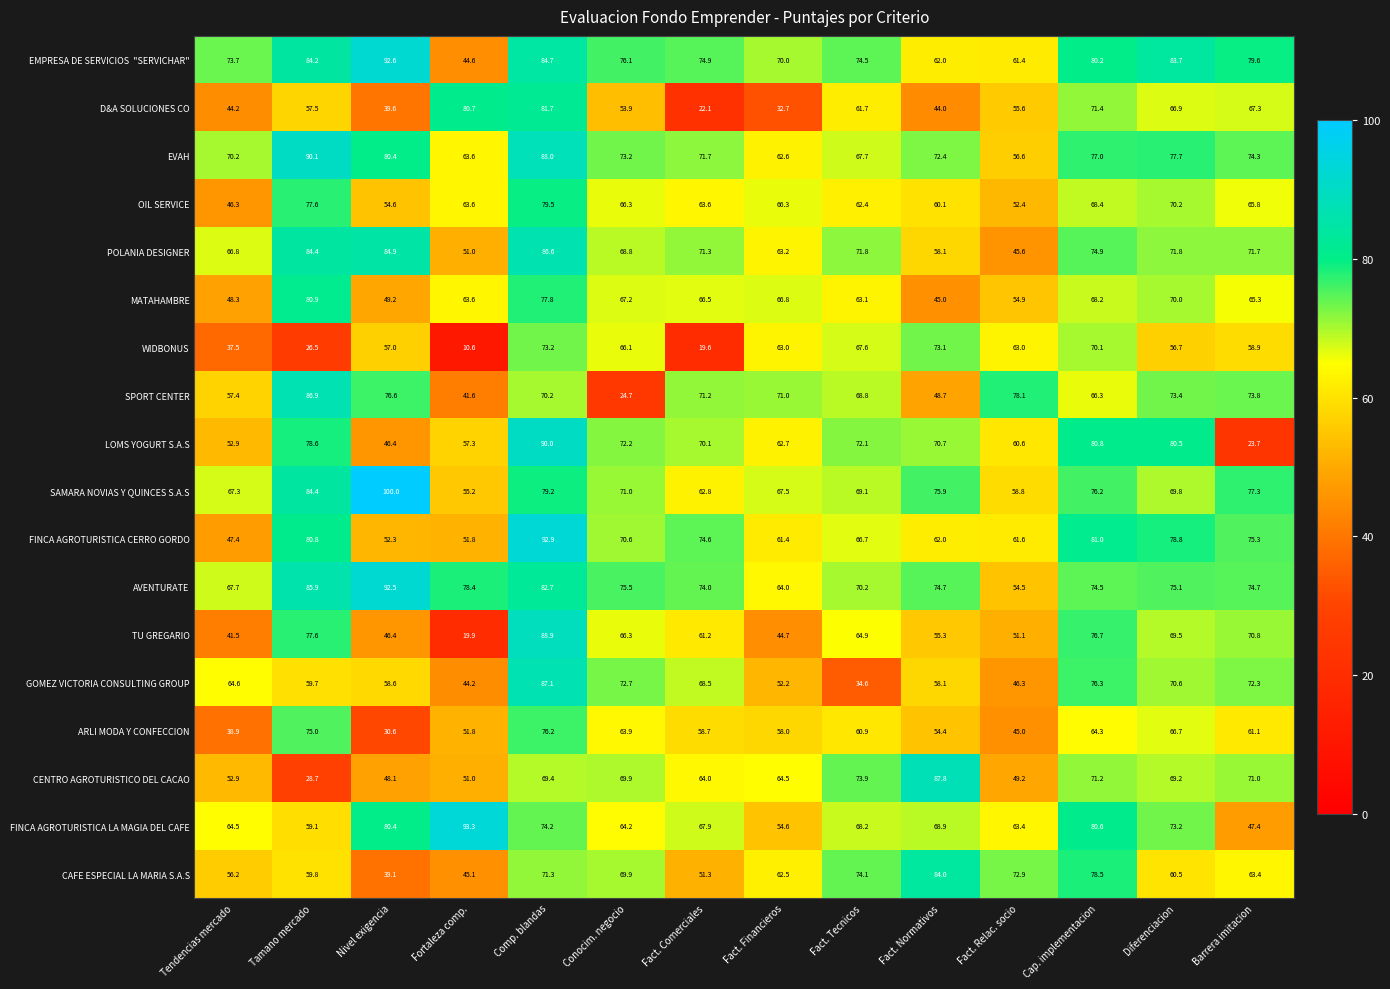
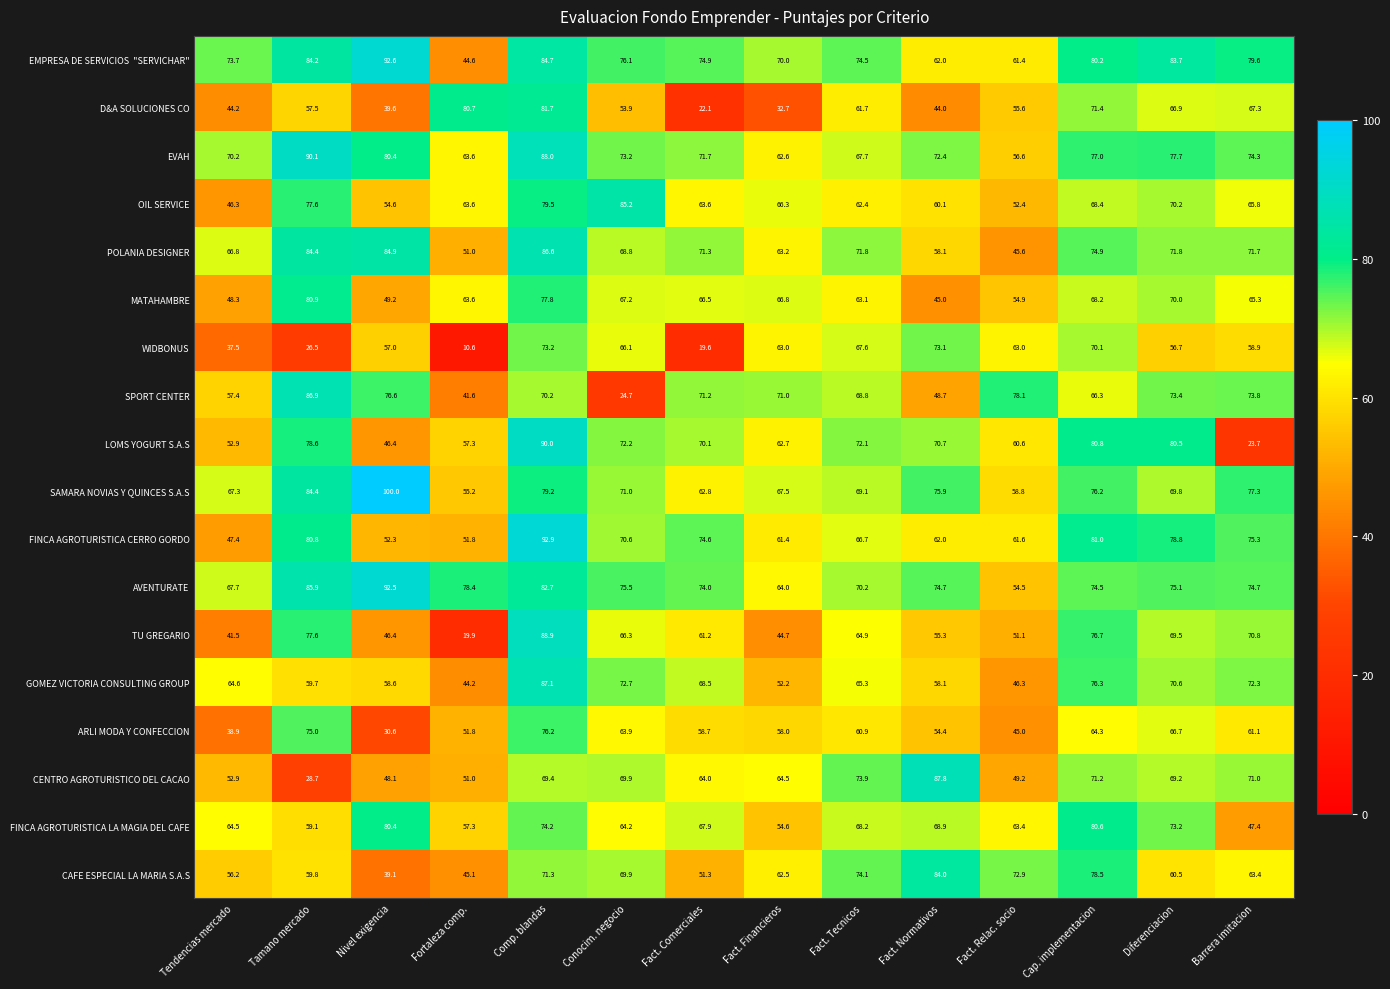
  {
    "OIL SERVICE": {
      "Tendencias mercado": 46.3,
      "Tamano mercado": 77.6,
      "Nivel exigencia": 54.6,
      "Fortaleza comp.": 63.6,
      "Comp. blandas": 79.5,
-     "Conocim. negocio": 66.3,
+     "Conocim. negocio": 85.2,
      "Fact. Comerciales": 63.6,
      "Fact. Financieros": 66.3,
      "Fact. Tecnicos": 62.4,
      "Fact. Normativos": 60.1,
      "Fact. Relac. socio": 52.4,
      "Cap. implementacion": 68.4,
      "Diferenciacion": 70.2,
      "Barrera imitacion": 65.8
    },
    "GOMEZ VICTORIA CONSULTING GROUP": {
      "Tendencias mercado": 64.6,
      "Tamano mercado": 59.7,
      "Nivel exigencia": 58.6,
      "Fortaleza comp.": 44.2,
      "Comp. blandas": 87.1,
      "Conocim. negocio": 72.7,
      "Fact. Comerciales": 68.5,
      "Fact. Financieros": 52.2,
-     "Fact. Tecnicos": 34.6,
+     "Fact. Tecnicos": 65.3,
      "Fact. Normativos": 58.1,
      "Fact. Relac. socio": 46.3,
      "Cap. implementacion": 76.3,
      "Diferenciacion": 70.6,
      "Barrera imitacion": 72.3
    },
    "FINCA AGROTURISTICA LA MAGIA DEL CAFE": {
      "Tendencias mercado": 64.5,
      "Tamano mercado": 59.1,
      "Nivel exigencia": 80.4,
-     "Fortaleza comp.": 93.3,
+     "Fortaleza comp.": 57.3,
      "Comp. blandas": 74.2,
      "Conocim. negocio": 64.2,
      "Fact. Comerciales": 67.9,
      "Fact. Financieros": 54.6,
      "Fact. Tecnicos": 68.2,
      "Fact. Normativos": 68.9,
      "Fact. Relac. socio": 63.4,
      "Cap. implementacion": 80.6,
      "Diferenciacion": 73.2,
      "Barrera imitacion": 47.4
    }
  }
